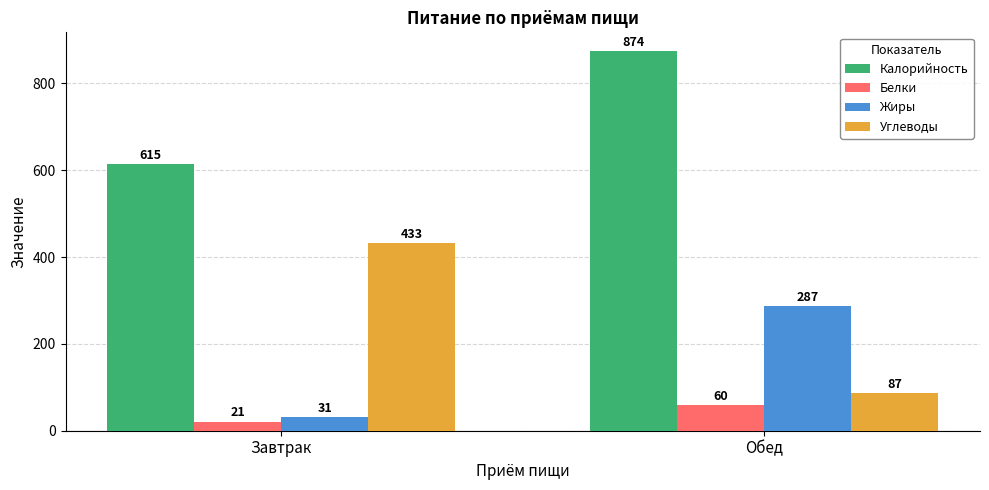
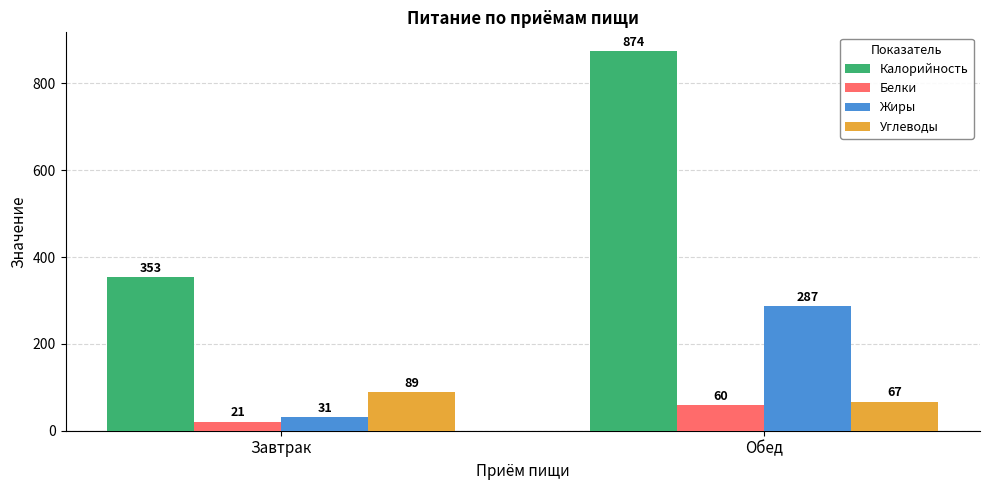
  {
    "Калорийность": {
-     "Завтрак": 615,
+     "Завтрак": 353,
      "Обед": 874
    },
    "Белки": {
      "Завтрак": 21,
      "Обед": 60
    },
    "Жиры": {
      "Завтрак": 31,
      "Обед": 287
    },
    "Углеводы": {
-     "Завтрак": 433,
-     "Обед": 87
+     "Завтрак": 89,
+     "Обед": 67
    }
  }
